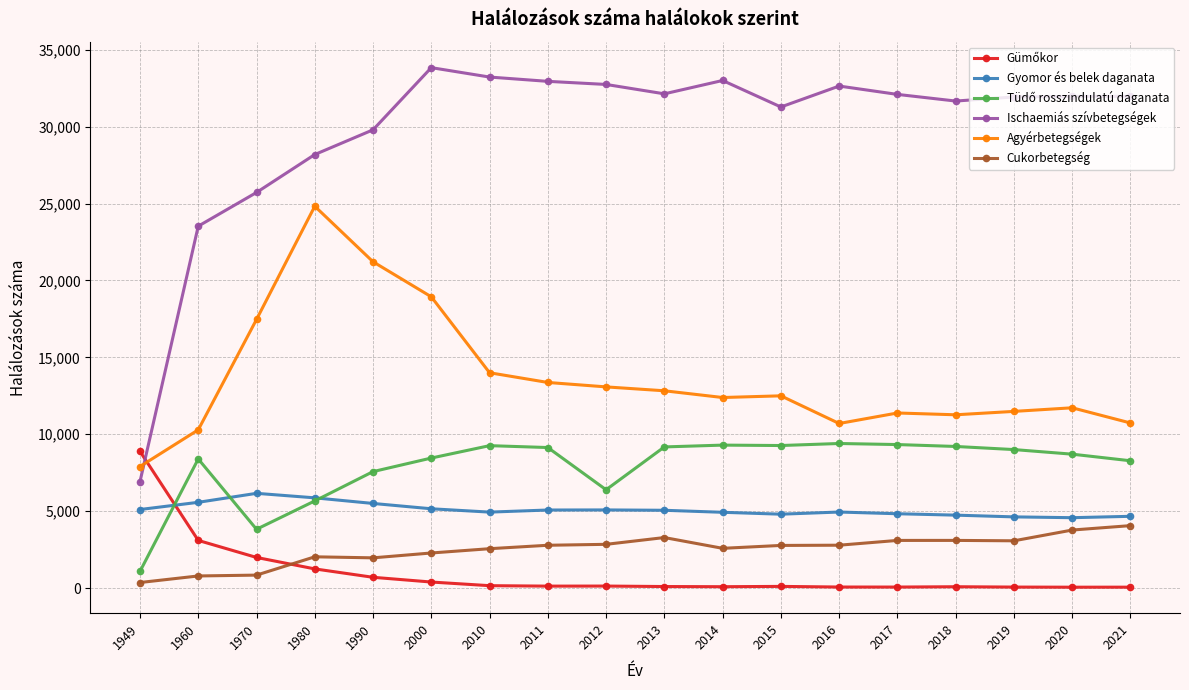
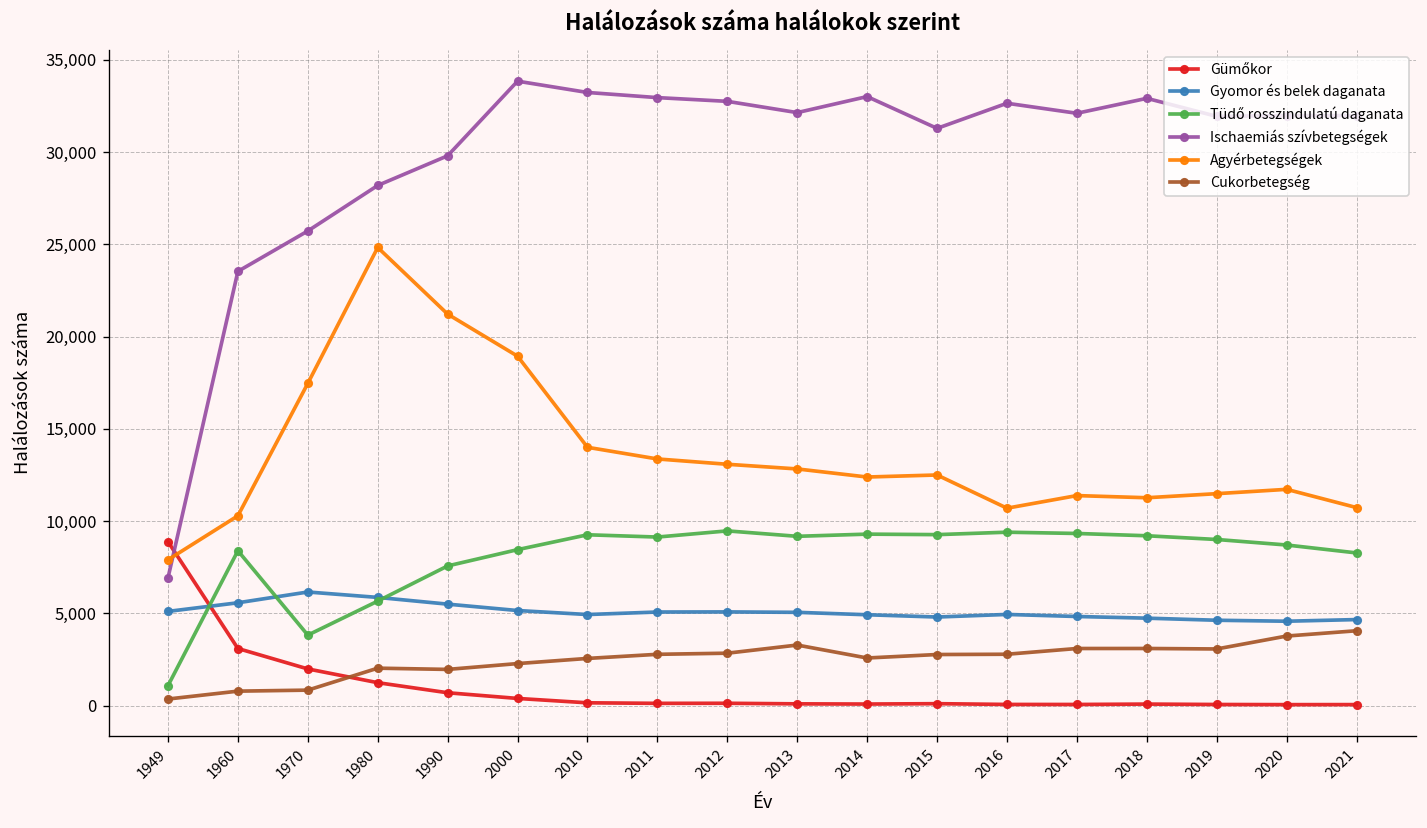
  {
    "Gümőkor": {
      "1949": "8,900",
      "1960": "3,100",
      "1970": "2,000",
      "1980": "1,200",
      "1990": "700",
      "2000": "400",
      "2010": "200",
      "2011": "100",
      "2012": "100",
      "2013": "100",
      "2014": "100",
      "2015": "100",
      "2016": "100",
      "2017": "100",
      "2018": "100",
      "2019": "100",
      "2020": "100",
      "2021": "100"
    },
    "Gyomor és belek daganata": {
      "1949": "5,100",
      "1960": "5,600",
      "1970": "6,200",
      "1980": "5,900",
      "1990": "5,500",
      "2000": "5,200",
      "2010": "4,900",
      "2011": "5,100",
      "2012": "5,100",
      "2013": "5,100",
      "2014": "4,900",
      "2015": "4,800",
      "2016": "4,900",
      "2017": "4,800",
      "2018": "4,700",
      "2019": "4,600",
      "2020": "4,600",
      "2021": "4,700"
    },
    "Tüdő rosszindulatú daganata": {
      "1949": "1,100",
      "1960": "8,400",
      "1970": "3,800",
      "1980": "5,700",
      "1990": "7,600",
      "2000": "8,500",
      "2010": "9,300",
      "2011": "9,100",
-     "2012": "6,400",
+     "2012": "9,500",
      "2013": "9,200",
      "2014": "9,300",
      "2015": "9,300",
      "2016": "9,400",
      "2017": "9,300",
      "2018": "9,200",
      "2019": "9,000",
      "2020": "8,700",
      "2021": "8,300"
    },
    "Ischaemiás szívbetegségek": {
      "1949": "6,900",
      "1960": "23,500",
      "1970": "25,700",
      "1980": "28,200",
      "1990": "29,800",
      "2000": "33,800",
      "2010": "33,200",
      "2011": "33,000",
      "2012": "32,700",
      "2013": "32,100",
      "2014": "33,000",
      "2015": "31,300",
      "2016": "32,600",
      "2017": "32,100",
-     "2018": "31,700"
+     "2018": "32,900"
    },
    "Agyérbetegségek": {
      "1949": "7,900",
      "1960": "10,300",
      "1970": "17,500",
      "1980": "24,800",
      "1990": "21,200",
      "2000": "18,900",
      "2010": "14,000",
      "2011": "13,400",
      "2012": "13,100",
      "2013": "12,800",
      "2014": "12,400",
      "2015": "12,500",
      "2016": "10,700",
      "2017": "11,400",
      "2018": "11,300",
      "2019": "11,500",
      "2020": "11,700",
      "2021": "10,700"
    },
    "Cukorbetegség": {
      "1949": "400",
      "1960": "800",
      "1970": "800",
      "1980": "2,000",
      "1990": "2,000",
      "2000": "2,300",
      "2010": "2,600",
      "2011": "2,800",
      "2012": "2,800",
      "2013": "3,300",
      "2014": "2,600",
      "2015": "2,800",
      "2016": "2,800",
      "2017": "3,100",
      "2018": "3,100",
      "2019": "3,100",
      "2020": "3,800",
      "2021": "4,100"
    }
  }
